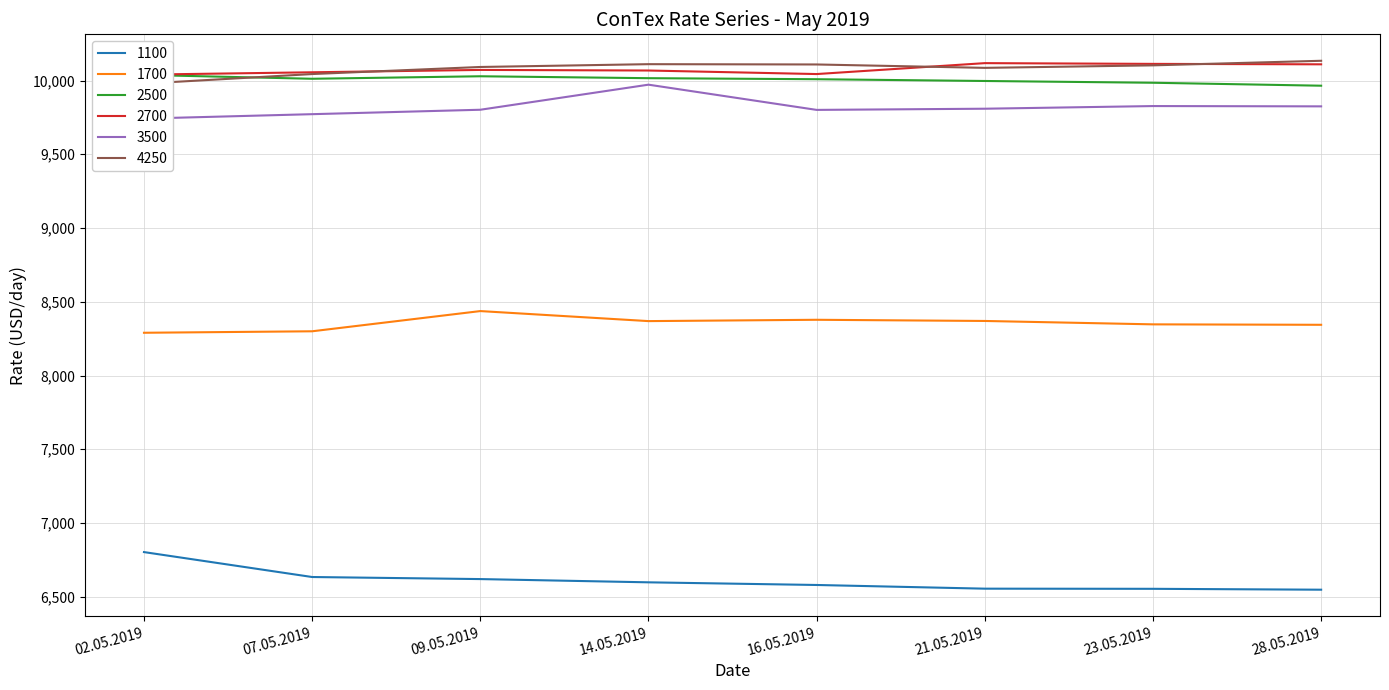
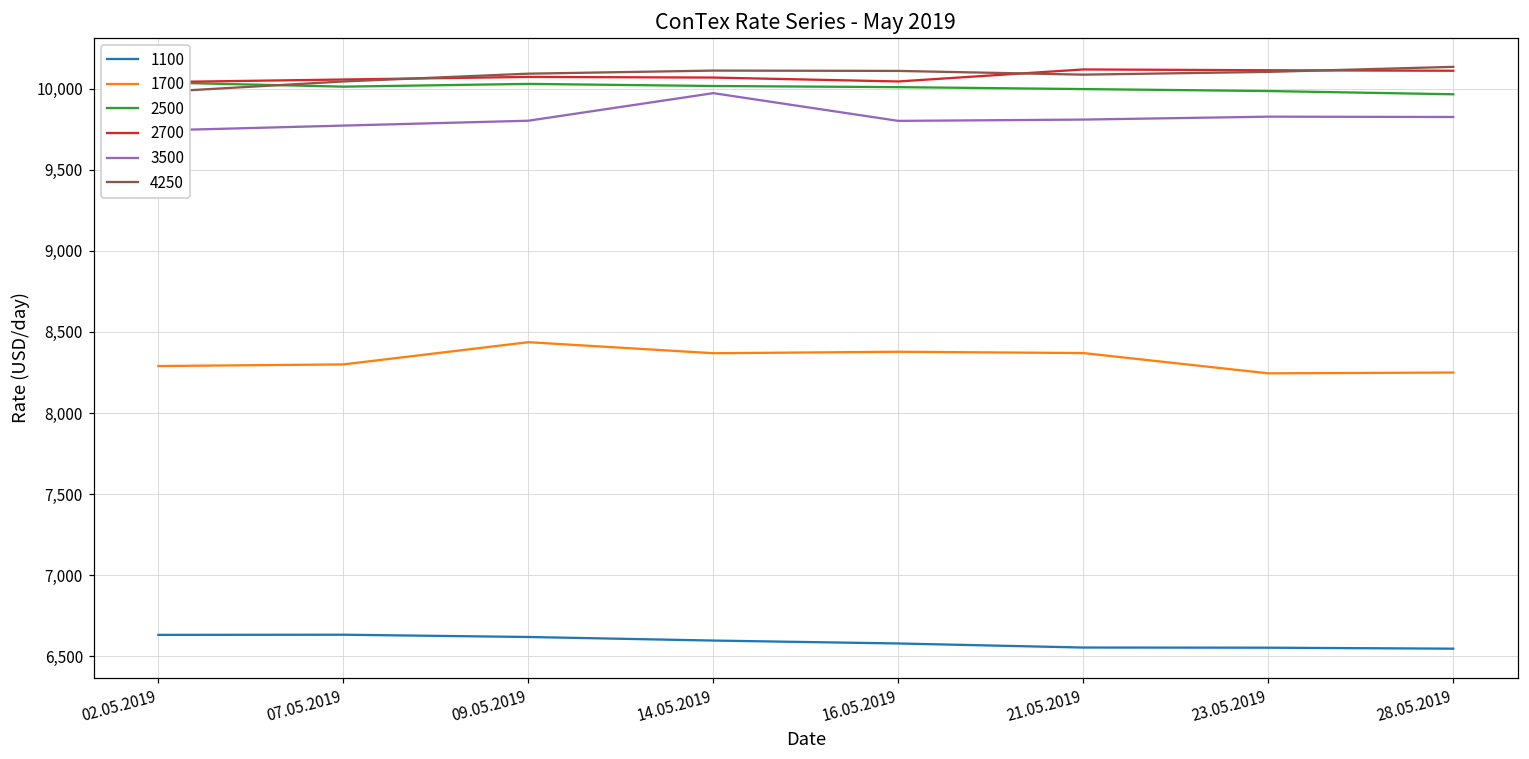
  {
    "1100": {
-     "02.05.2019": "6,800",
+     "02.05.2019": "6,630",
      "07.05.2019": "6,630",
      "09.05.2019": "6,620",
      "14.05.2019": "6,600",
      "16.05.2019": "6,580",
      "21.05.2019": "6,560",
      "23.05.2019": "6,550",
      "28.05.2019": "6,550"
    },
    "1700": {
      "02.05.2019": "8,290",
      "07.05.2019": "8,300",
      "09.05.2019": "8,440",
      "14.05.2019": "8,370",
      "16.05.2019": "8,380",
      "21.05.2019": "8,370",
-     "23.05.2019": "8,350",
-     "28.05.2019": "8,340"
+     "23.05.2019": "8,250",
+     "28.05.2019": "8,250"
    },
    "2500": {
      "07.05.2019": "10,010",
      "09.05.2019": "10,030",
      "14.05.2019": "10,020",
      "16.05.2019": "10,010",
      "21.05.2019": "10,000",
      "23.05.2019": "9,990",
      "28.05.2019": "9,970"
    },
    "2700": {
      "09.05.2019": "10,070",
      "14.05.2019": "10,070",
      "16.05.2019": "10,040",
      "21.05.2019": "10,120",
      "28.05.2019": "10,110"
    },
    "3500": {
      "07.05.2019": "9,770",
      "09.05.2019": "9,800",
      "14.05.2019": "9,970",
      "16.05.2019": "9,800",
      "21.05.2019": "9,810",
      "23.05.2019": "9,830",
      "28.05.2019": "9,830"
    },
    "4250": {
      "09.05.2019": "10,090",
      "14.05.2019": "10,110",
      "16.05.2019": "10,110",
      "21.05.2019": "10,090",
      "28.05.2019": "10,130"
    }
  }
